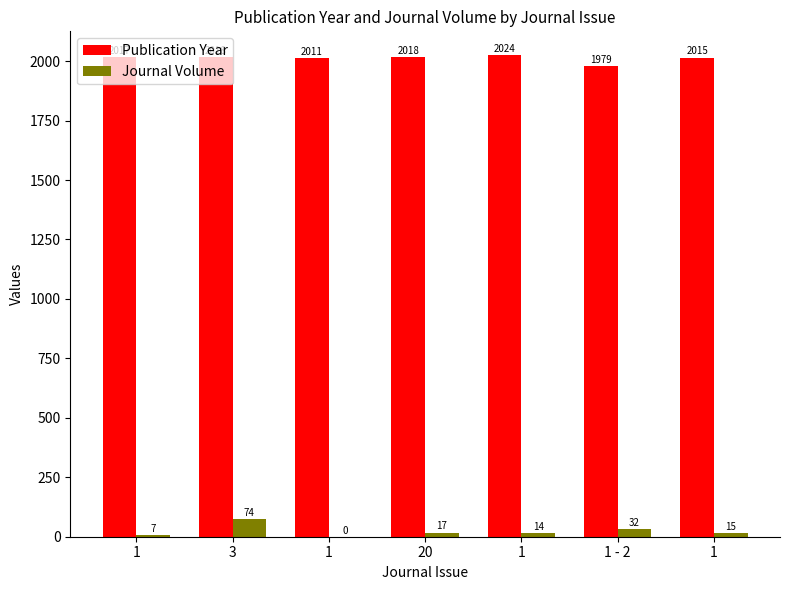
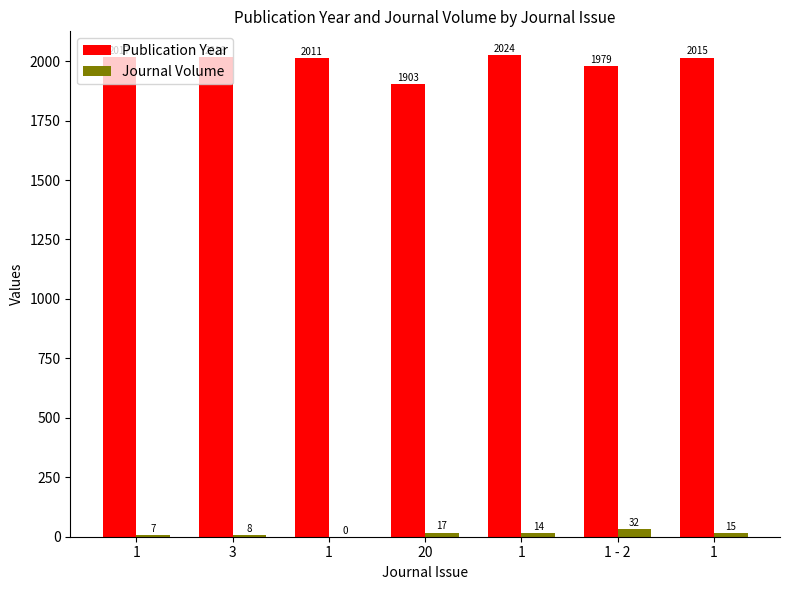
  {
    "Publication Year": {
-     "20": 2018,
+     "20": 1903,
      "1 - 2": 1979
    },
    "Journal Volume": {
-     "3": 74,
+     "3": 8,
      "20": 17,
      "1 - 2": 32
    }
  }
